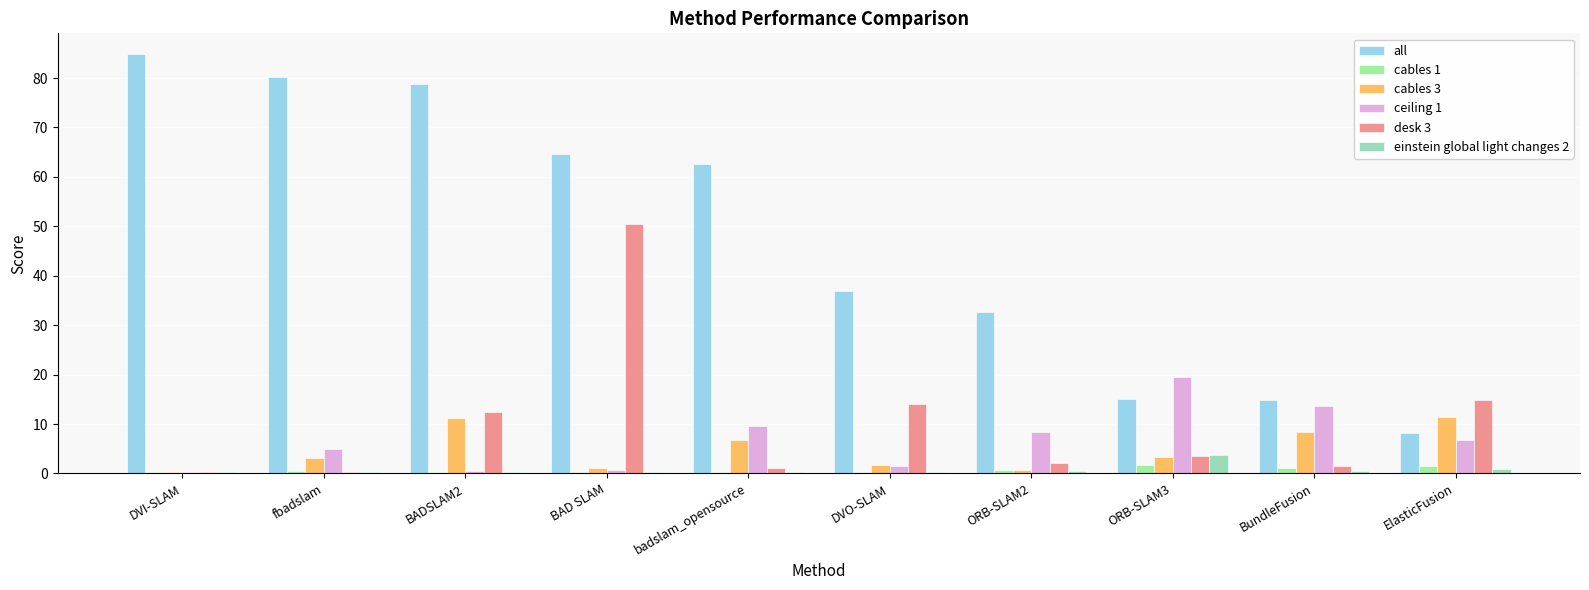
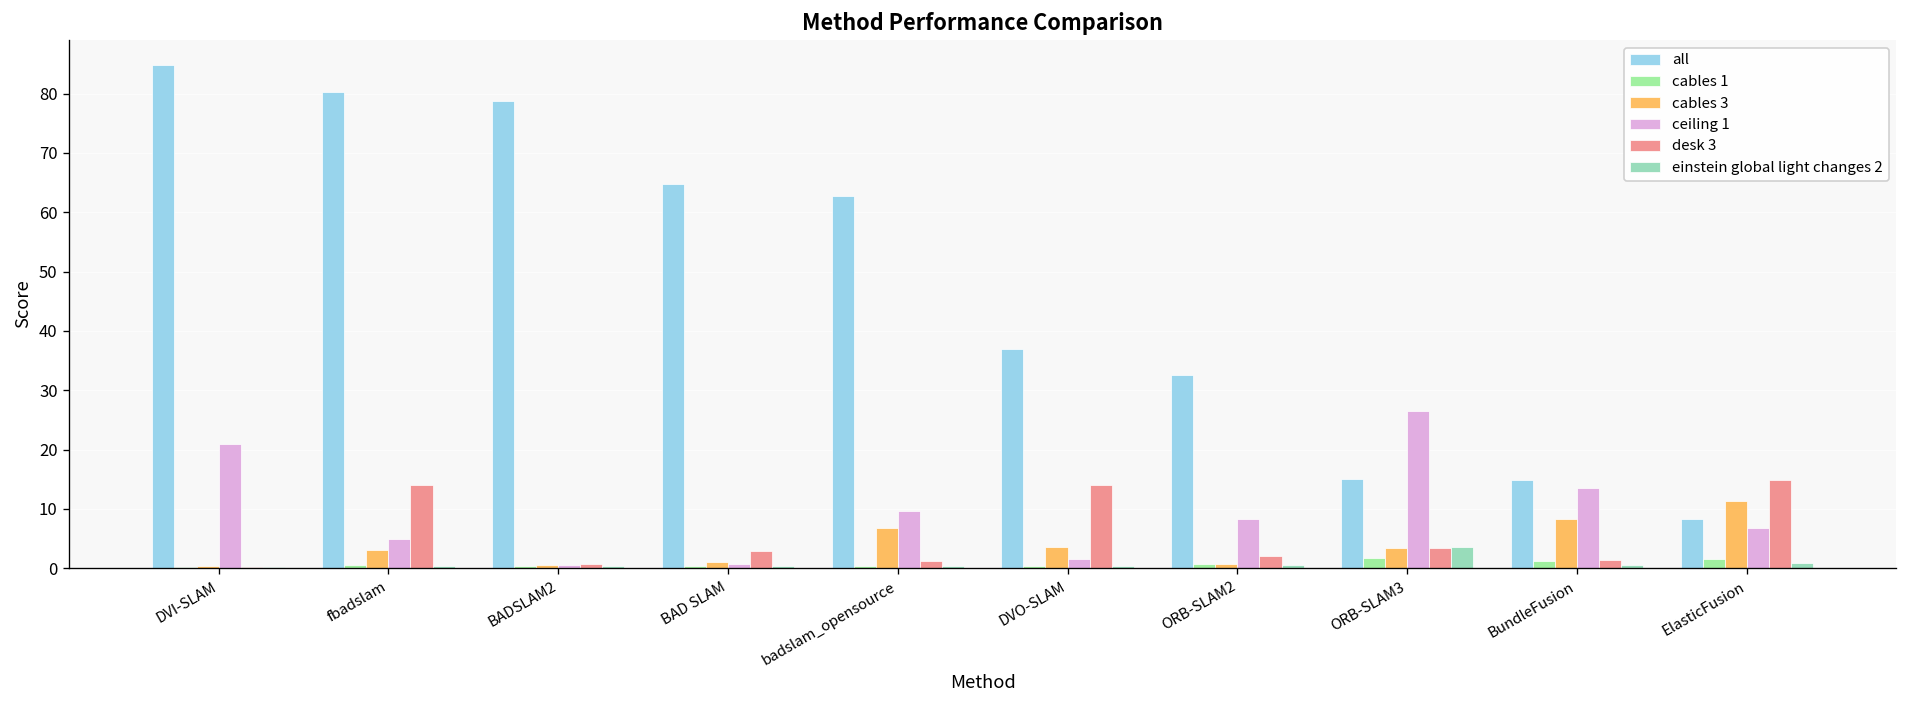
  {
    "cables 3": {
      "fbadslam": 3,
-     "BADSLAM2": 11,
+     "BADSLAM2": 0,
      "BAD SLAM": 1,
      "badslam_opensource": 7,
-     "DVO-SLAM": 2,
+     "DVO-SLAM": 4,
      "ORB-SLAM2": 1,
      "ORB-SLAM3": 3,
      "BundleFusion": 8,
      "ElasticFusion": 11
    },
    "ceiling 1": {
-     "DVI-SLAM": 0,
+     "DVI-SLAM": 21,
      "fbadslam": 5,
      "BAD SLAM": 1,
      "badslam_opensource": 10,
      "DVO-SLAM": 2,
      "ORB-SLAM2": 8,
-     "ORB-SLAM3": 19,
+     "ORB-SLAM3": 27,
      "BundleFusion": 14,
      "ElasticFusion": 7
    },
    "desk 3": {
-     "fbadslam": 0,
-     "BADSLAM2": 12,
-     "BAD SLAM": 51,
+     "fbadslam": 14,
+     "BADSLAM2": 1,
+     "BAD SLAM": 3,
      "badslam_opensource": 1,
      "DVO-SLAM": 14,
      "ORB-SLAM2": 2,
      "ORB-SLAM3": 3,
      "BundleFusion": 1,
      "ElasticFusion": 15
    }
  }
